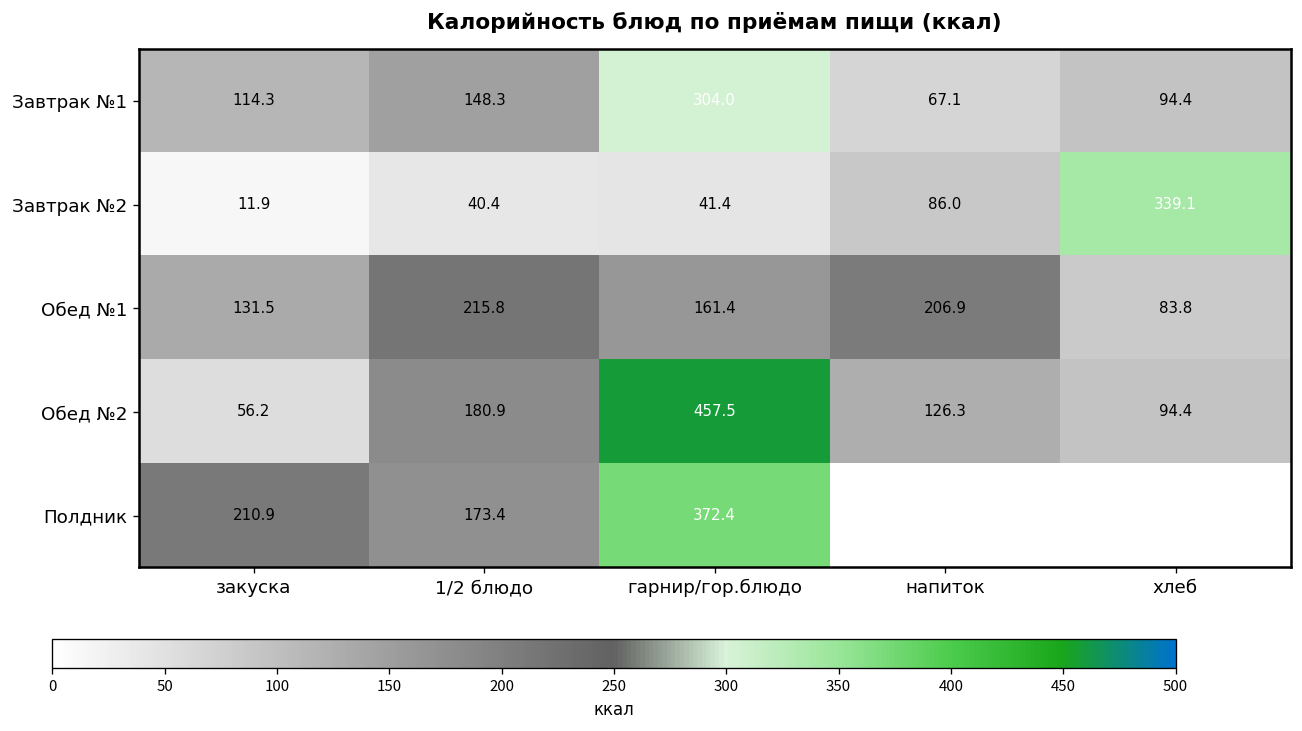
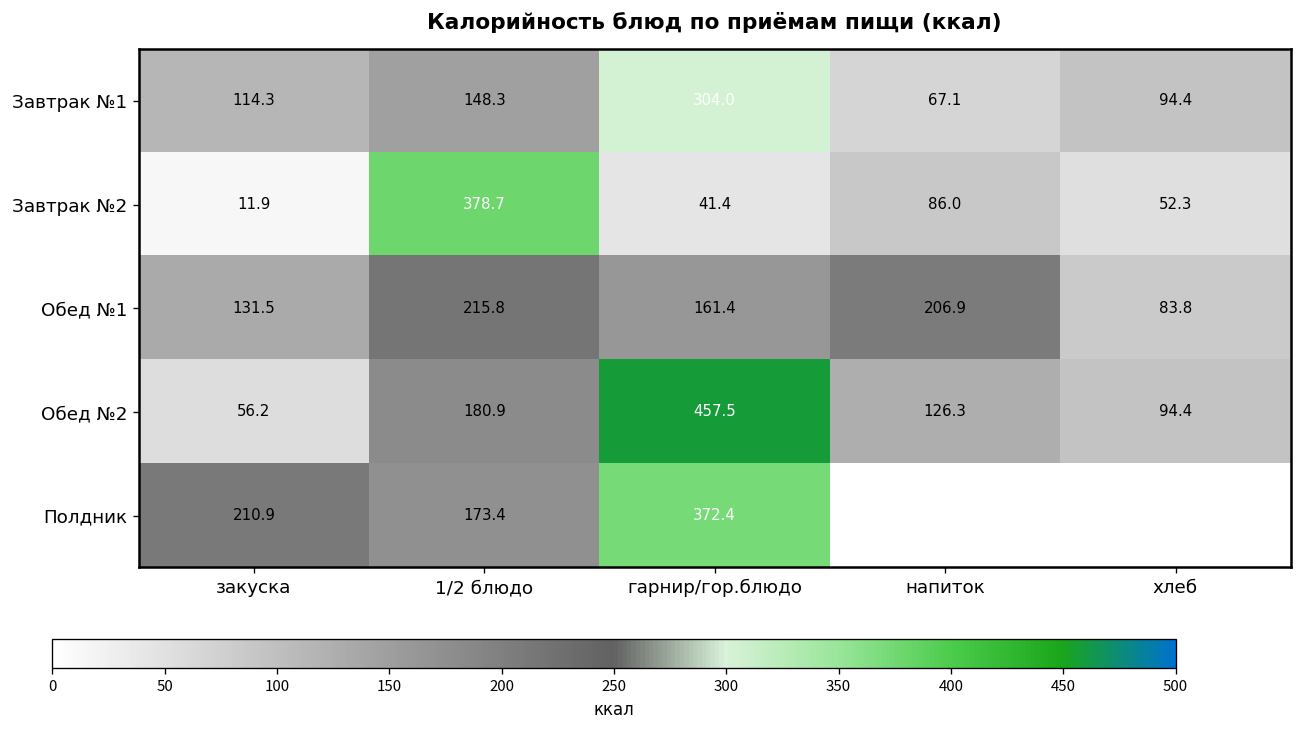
  {
    "Завтрак №1": {
      "закуска": 114.3,
      "1/2 блюдо": 148.3,
      "напиток": 67.1,
      "хлеб": 94.4
    },
    "Завтрак №2": {
      "закуска": 11.9,
-     "1/2 блюдо": 40.4,
+     "1/2 блюдо": 378.7,
      "гарнир/гор.блюдо": 41.4,
      "напиток": 86.0,
-     "хлеб": 339.1
+     "хлеб": 52.3
    },
    "Обед №1": {
      "закуска": 131.5,
      "1/2 блюдо": 215.8,
      "гарнир/гор.блюдо": 161.4,
      "напиток": 206.9,
      "хлеб": 83.8
    },
    "Обед №2": {
      "закуска": 56.2,
      "1/2 блюдо": 180.9,
      "гарнир/гор.блюдо": 457.5,
      "напиток": 126.3,
      "хлеб": 94.4
    },
    "Полдник": {
      "закуска": 210.9,
      "1/2 блюдо": 173.4,
      "гарнир/гор.блюдо": 372.4
    }
  }
